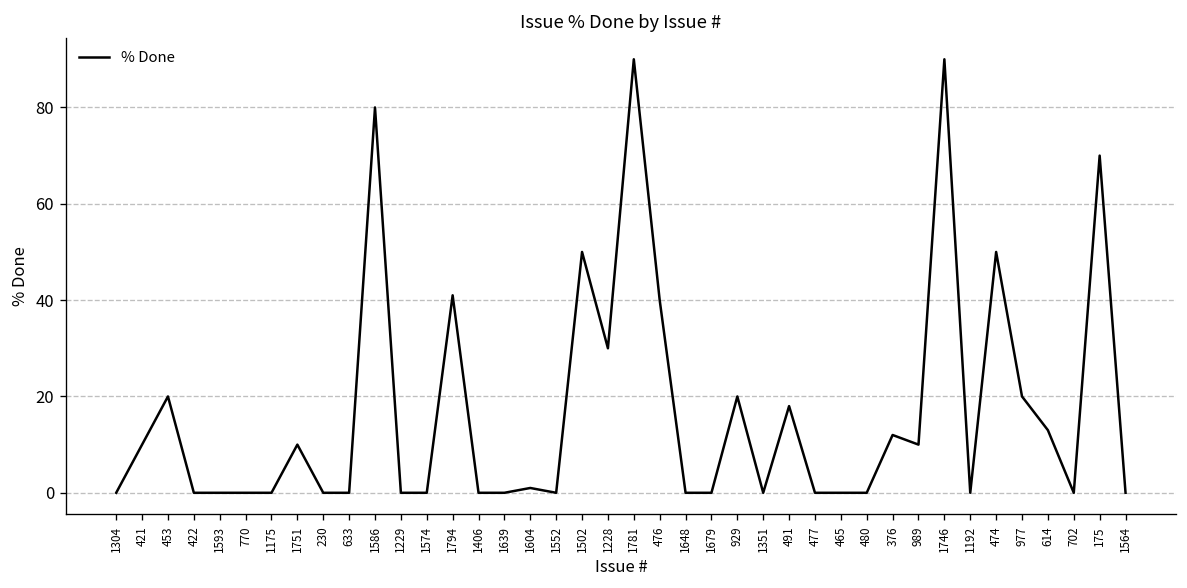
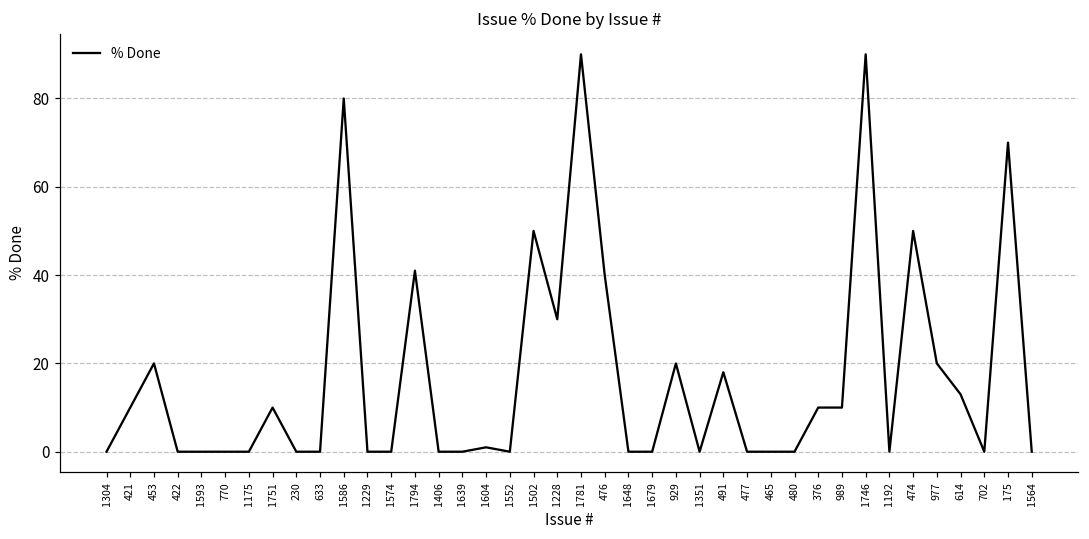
  {
    "1304": 0,
    "421": 10,
    "453": 20,
    "422": 0,
    "1593": 0,
    "770": 0,
    "1175": 0,
    "1751": 10,
    "230": 0,
    "633": 0,
    "1586": 80,
    "1229": 0,
    "1574": 0,
    "1794": 41,
    "1406": 0,
    "1639": 0,
    "1604": 1,
    "1552": 0,
    "1502": 50,
    "1228": 30,
    "1781": 90,
    "476": 40,
    "1648": 0,
    "1679": 0,
    "929": 20,
    "1351": 0,
    "491": 18,
    "477": 0,
    "465": 0,
    "480": 0,
-   "376": 12,
+   "376": 10,
    "989": 10,
    "1746": 90,
    "1192": 0,
    "474": 50,
    "977": 20,
    "614": 13,
    "702": 0,
    "175": 70,
    "1564": 0
  }
